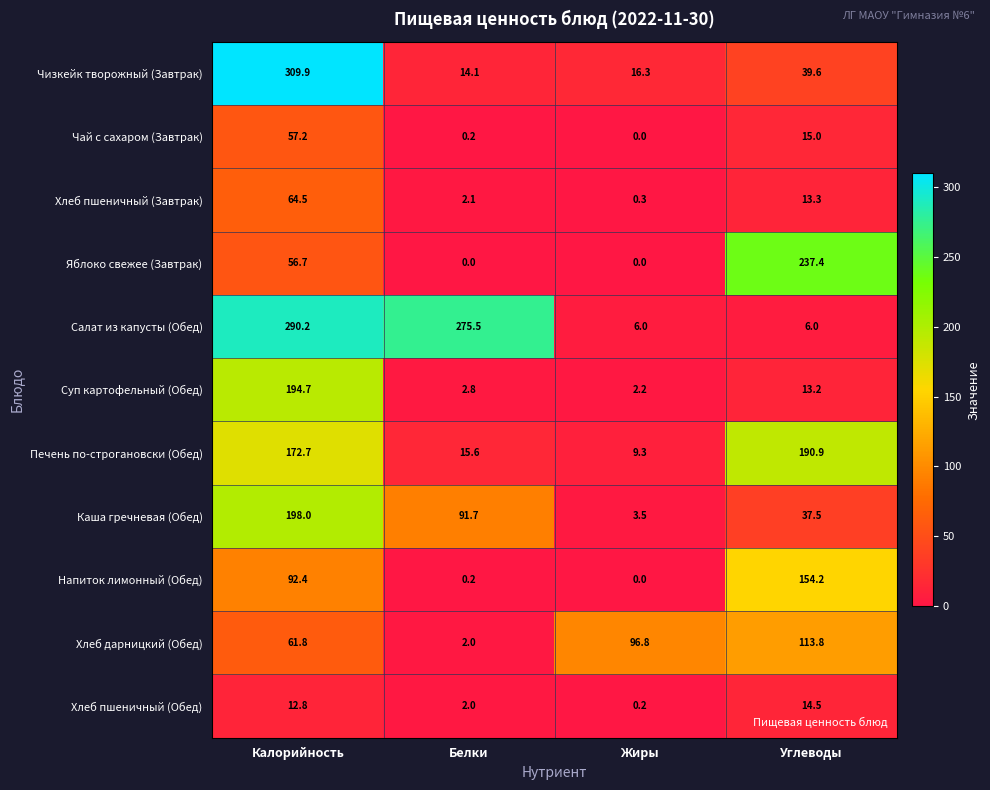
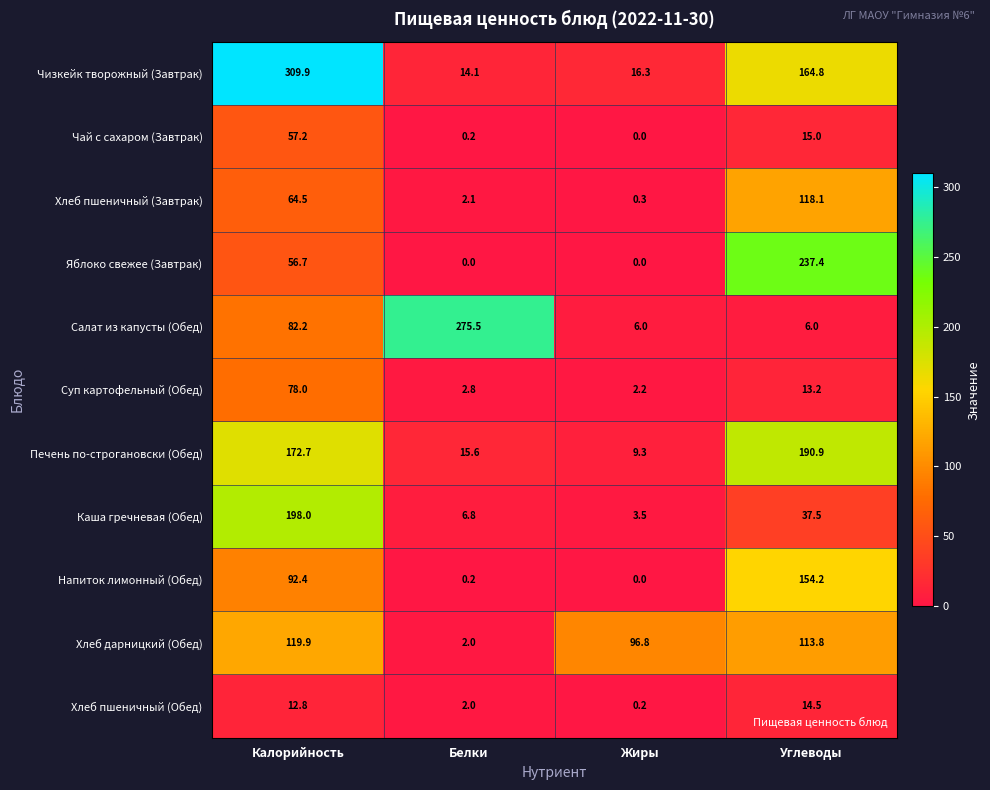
  {
    "Чизкейк творожный (Завтрак)": {
      "Калорийность": 309.9,
      "Белки": 14.1,
      "Жиры": 16.3,
-     "Углеводы": 39.6
+     "Углеводы": 164.8
    },
    "Чай с сахаром (Завтрак)": {
      "Калорийность": 57.2,
      "Белки": 0.2,
      "Жиры": 0.0,
      "Углеводы": 15.0
    },
    "Хлеб пшеничный (Завтрак)": {
      "Калорийность": 64.5,
      "Белки": 2.1,
      "Жиры": 0.3,
-     "Углеводы": 13.3
+     "Углеводы": 118.1
    },
    "Яблоко свежее (Завтрак)": {
      "Калорийность": 56.7,
      "Белки": 0.0,
      "Жиры": 0.0,
      "Углеводы": 237.4
    },
    "Салат из капусты (Обед)": {
-     "Калорийность": 290.2,
+     "Калорийность": 82.2,
      "Белки": 275.5,
      "Жиры": 6.0,
      "Углеводы": 6.0
    },
    "Суп картофельный (Обед)": {
-     "Калорийность": 194.7,
+     "Калорийность": 78.0,
      "Белки": 2.8,
      "Жиры": 2.2,
      "Углеводы": 13.2
    },
    "Печень по-строгановски (Обед)": {
      "Калорийность": 172.7,
      "Белки": 15.6,
      "Жиры": 9.3,
      "Углеводы": 190.9
    },
    "Каша гречневая (Обед)": {
      "Калорийность": 198.0,
-     "Белки": 91.7,
+     "Белки": 6.8,
      "Жиры": 3.5,
      "Углеводы": 37.5
    },
    "Напиток лимонный (Обед)": {
      "Калорийность": 92.4,
      "Белки": 0.2,
      "Жиры": 0.0,
      "Углеводы": 154.2
    },
    "Хлеб дарницкий (Обед)": {
-     "Калорийность": 61.8,
+     "Калорийность": 119.9,
      "Белки": 2.0,
      "Жиры": 96.8,
      "Углеводы": 113.8
    },
    "Хлеб пшеничный (Обед)": {
      "Калорийность": 12.8,
      "Белки": 2.0,
      "Жиры": 0.2,
      "Углеводы": 14.5
    }
  }
